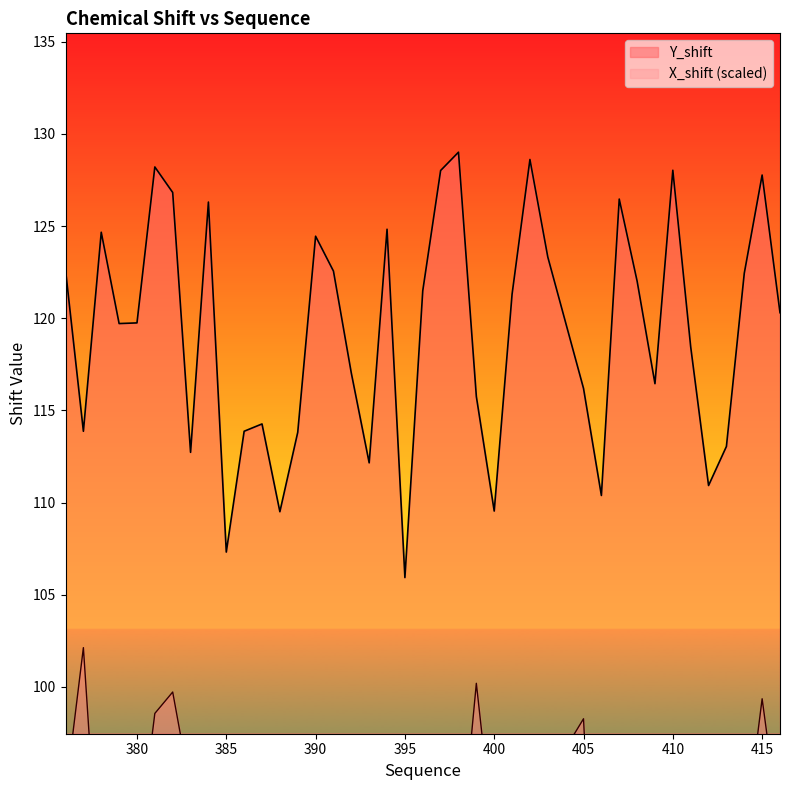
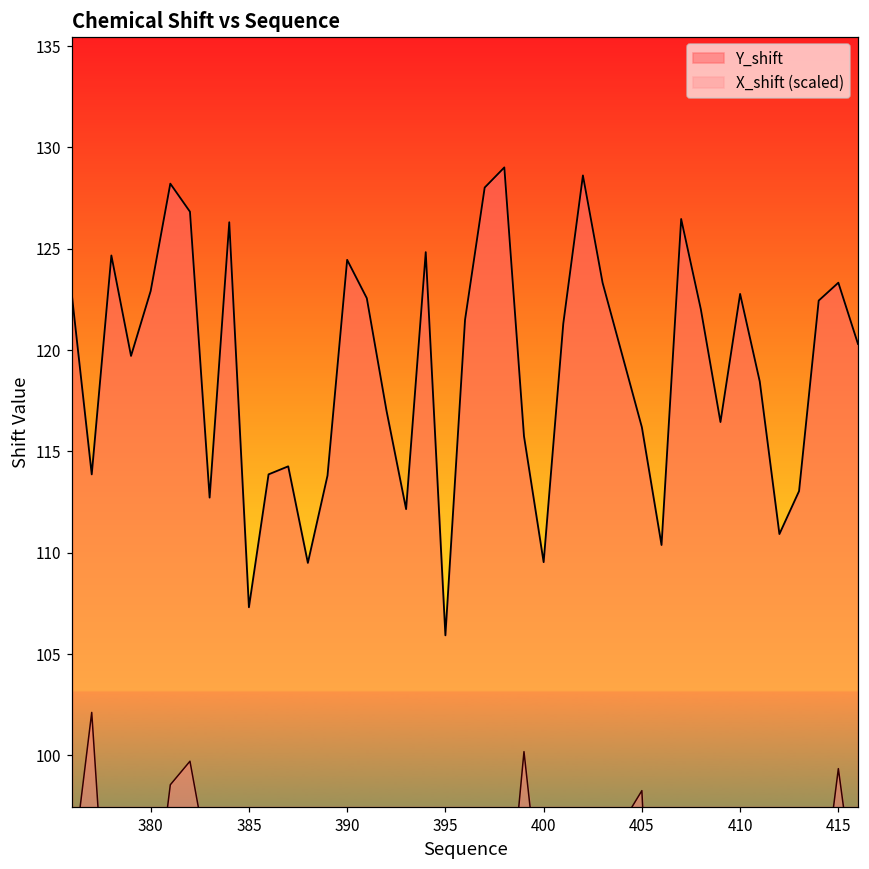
  {
    "Y_shift": {
-     "380": 119.7,
+     "380": 122.9,
      "385": 107.3,
      "390": 124.5,
      "395": 105.9,
      "400": 109.5,
      "405": 116.2,
-     "410": 128.0,
-     "415": 127.8
+     "410": 122.8,
+     "415": 123.3
    }
  }
